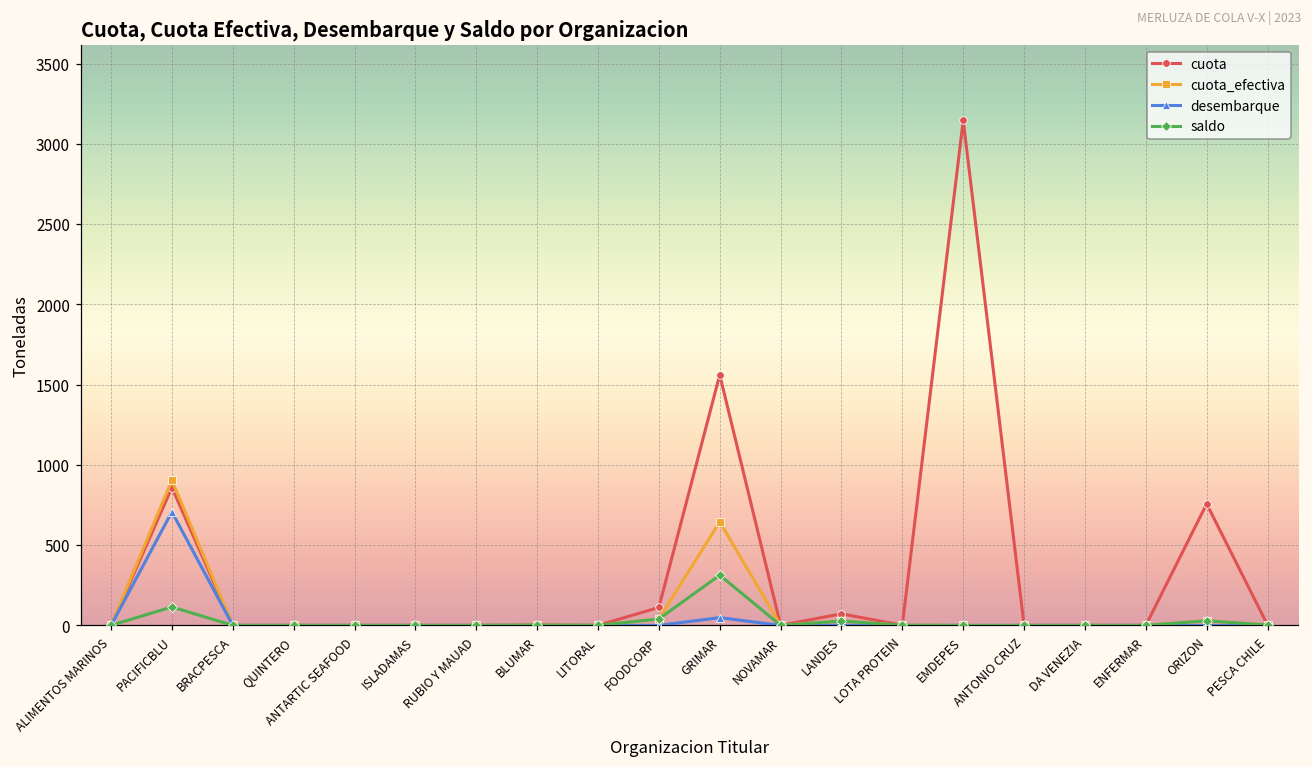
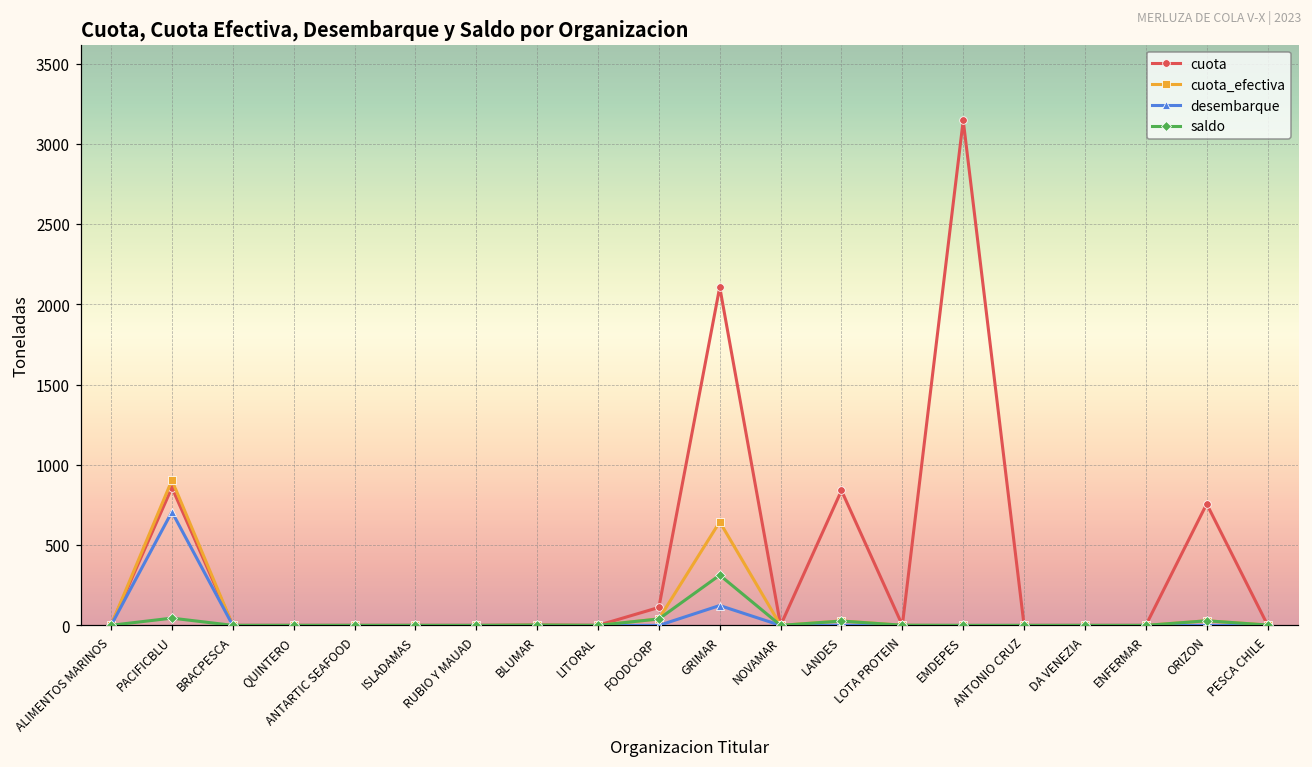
  {
    "cuota": {
      "PACIFICBLU": 860,
      "FOODCORP": 110,
-     "GRIMAR": 1560,
-     "LANDES": 70,
+     "GRIMAR": 2110,
+     "LANDES": 840,
      "EMDEPES": 3150,
      "ORIZON": 760
    },
    "cuota_efectiva": {
      "PACIFICBLU": 900,
      "GRIMAR": 650
    },
    "desembarque": {
      "PACIFICBLU": 710,
      "FOODCORP": 0,
-     "GRIMAR": 50,
+     "GRIMAR": 120,
      "LANDES": 0,
      "ORIZON": 0
    },
    "saldo": {
-     "PACIFICBLU": 110,
+     "PACIFICBLU": 50,
      "GRIMAR": 310
    }
  }
